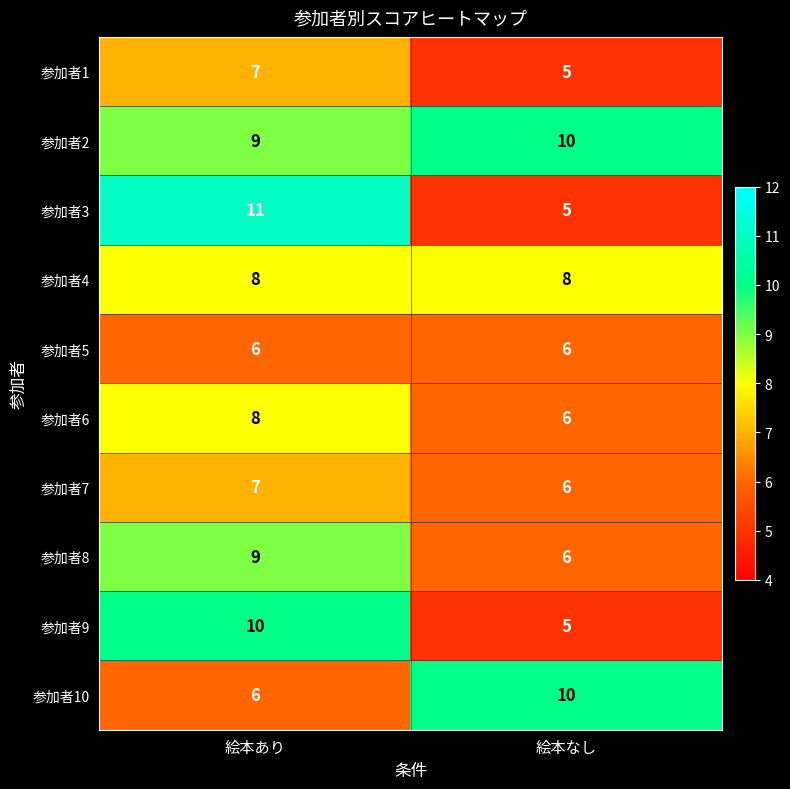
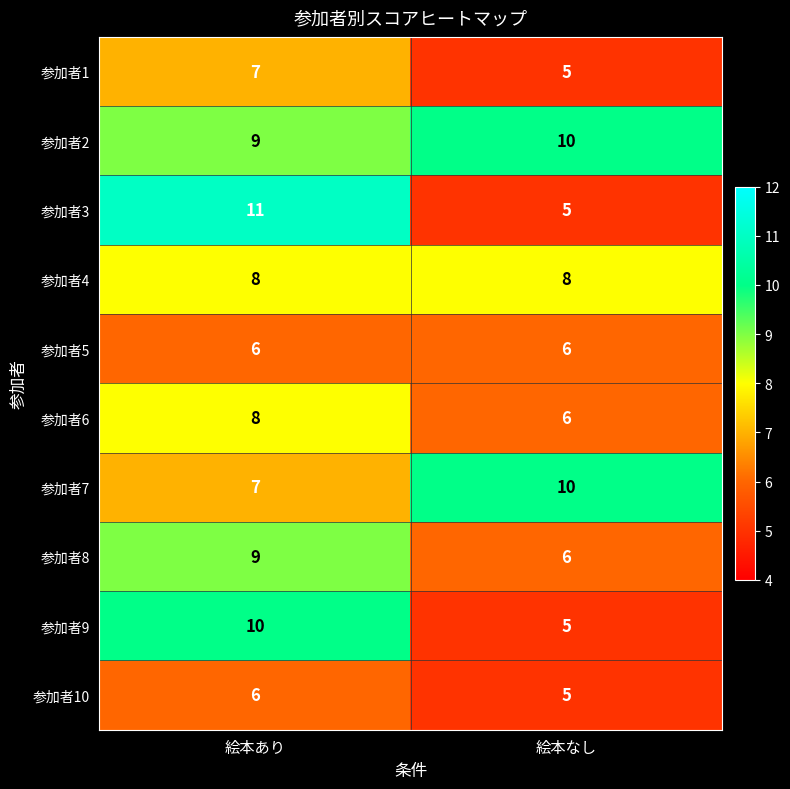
  {
    "参加者1": {
      "絵本あり": 7,
      "絵本なし": 5
    },
    "参加者2": {
      "絵本あり": 9,
      "絵本なし": 10
    },
    "参加者3": {
      "絵本あり": 11,
      "絵本なし": 5
    },
    "参加者4": {
      "絵本あり": 8,
      "絵本なし": 8
    },
    "参加者5": {
      "絵本あり": 6,
      "絵本なし": 6
    },
    "参加者6": {
      "絵本あり": 8,
      "絵本なし": 6
    },
    "参加者7": {
      "絵本あり": 7,
-     "絵本なし": 6
+     "絵本なし": 10
    },
    "参加者8": {
      "絵本あり": 9,
      "絵本なし": 6
    },
    "参加者9": {
      "絵本あり": 10,
      "絵本なし": 5
    },
    "参加者10": {
      "絵本あり": 6,
-     "絵本なし": 10
+     "絵本なし": 5
    }
  }
